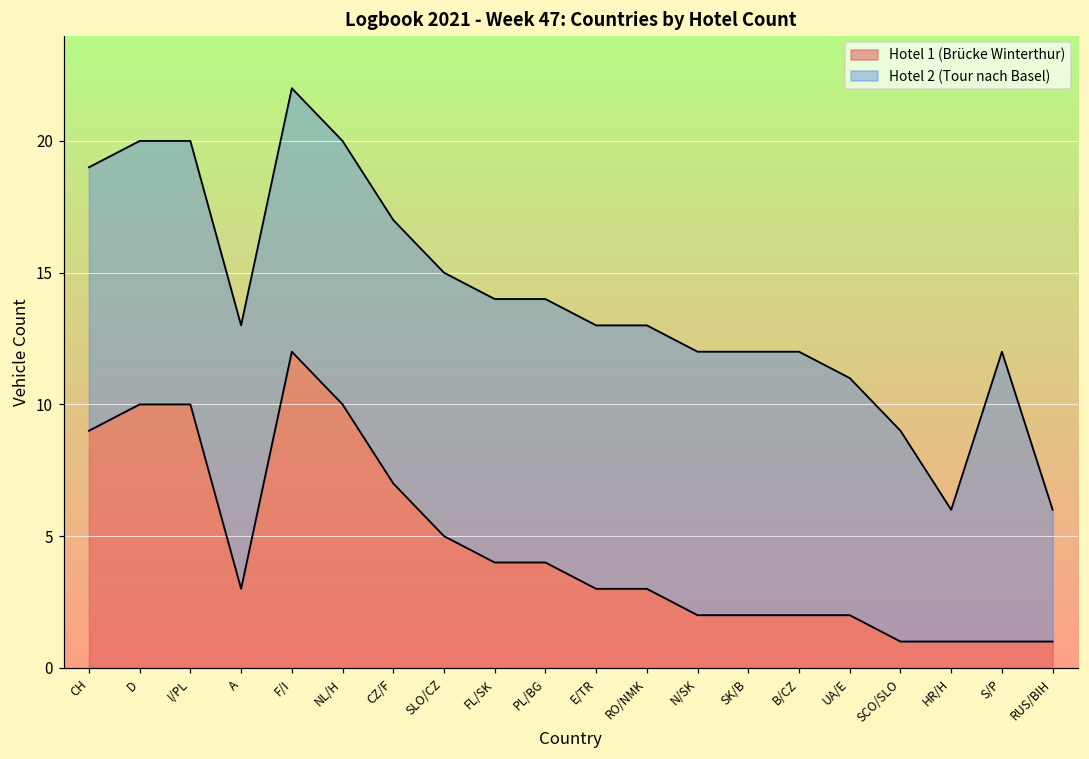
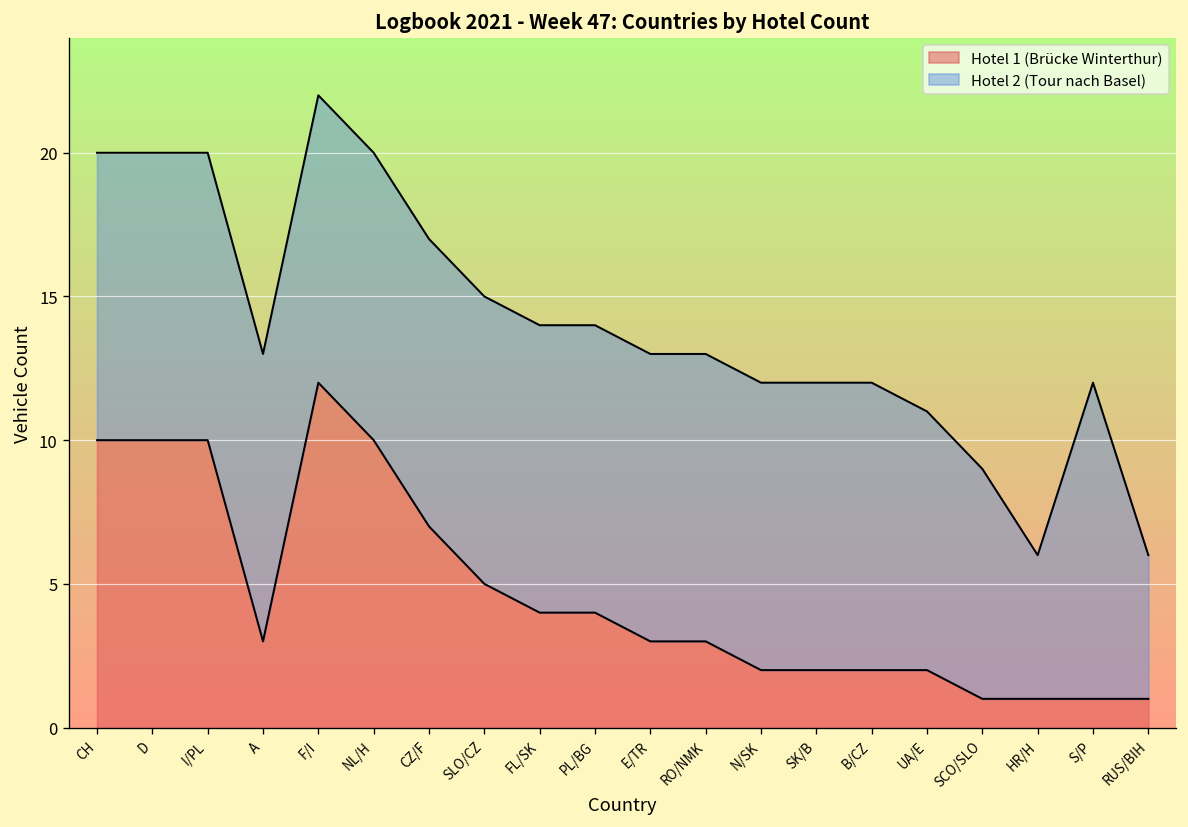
  {
    "Hotel 1 (Brücke Winterthur)": {
-     "CH": 9,
+     "CH": 10,
      "D": 10,
      "I/PL": 10,
      "A": 3,
      "F/I": 12,
      "NL/H": 10,
      "CZ/F": 7,
      "SLO/CZ": 5,
      "FL/SK": 4,
      "PL/BG": 4,
      "E/TR": 3,
      "RO/NMK": 3,
      "N/SK": 2,
      "SK/B": 2,
      "B/CZ": 2,
      "UA/E": 2,
      "SCO/SLO": 1,
      "HR/H": 1,
      "S/P": 1,
      "RUS/BIH": 1
    },
    "Hotel 2 (Tour nach Basel)": {
      "CH": 10,
      "D": 10,
      "I/PL": 10,
      "A": 10,
      "F/I": 10,
      "NL/H": 10,
      "CZ/F": 10,
      "SLO/CZ": 10,
      "FL/SK": 10,
      "PL/BG": 10,
      "E/TR": 10,
      "RO/NMK": 10,
      "N/SK": 10,
      "SK/B": 10,
      "B/CZ": 10,
      "UA/E": 9,
      "SCO/SLO": 8,
      "HR/H": 5,
      "S/P": 11,
      "RUS/BIH": 5
    }
  }
